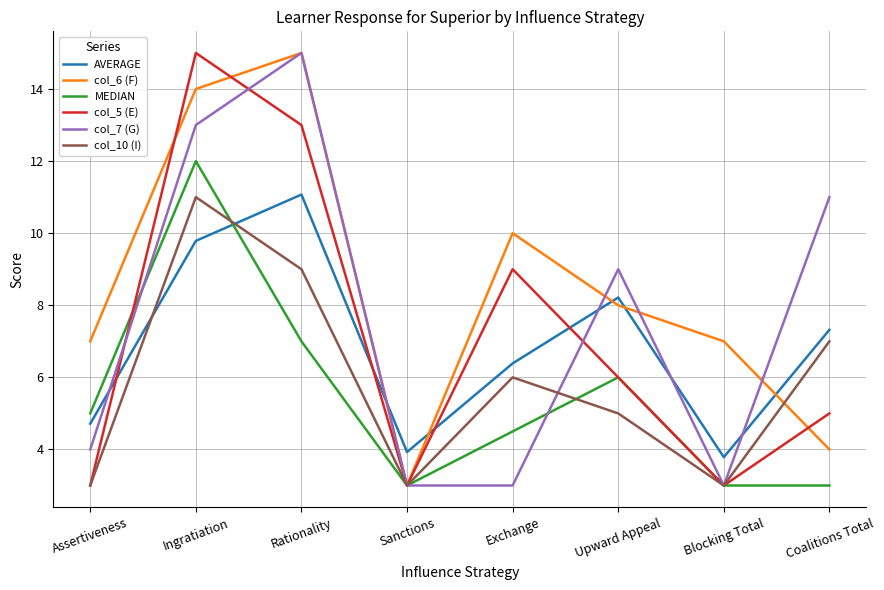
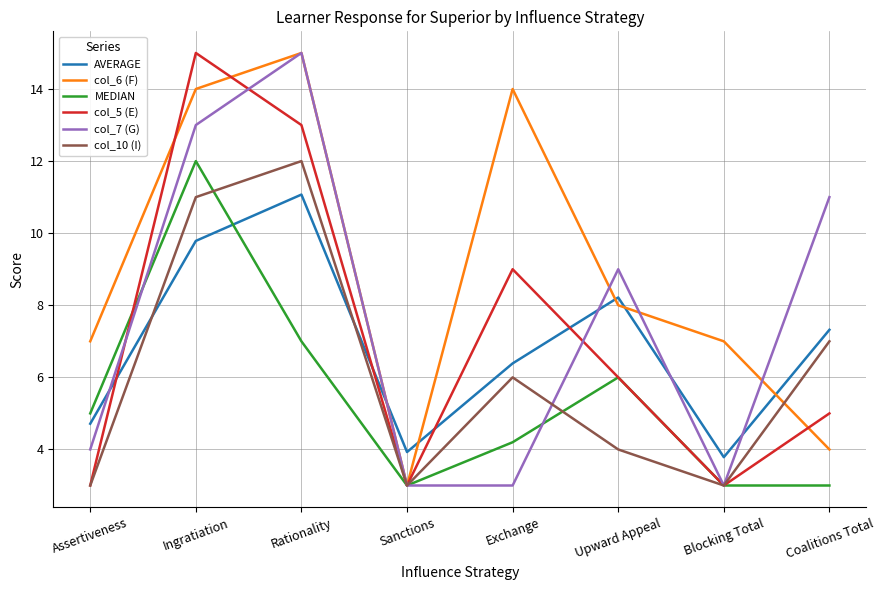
  {
    "AVERAGE": {
      "Assertiveness": 4.7,
      "Ingratiation": 9.8,
      "Rationality": 11.1,
      "Sanctions": 3.9,
      "Exchange": 6.4,
      "Upward Appeal": 8.2,
      "Blocking Total": 3.8,
      "Coalitions Total": 7.3
    },
    "col_6 (F)": {
      "Assertiveness": 7,
      "Ingratiation": 14,
-     "Exchange": 10,
+     "Exchange": 14,
      "Upward Appeal": 8,
      "Blocking Total": 7,
      "Coalitions Total": 4
    },
    "MEDIAN": {
      "Assertiveness": 5.0,
      "Ingratiation": 12.0,
      "Rationality": 7.0,
-     "Exchange": 4.5,
+     "Exchange": 4.2,
      "Coalitions Total": 3.0
    },
    "col_5 (E)": {
      "Ingratiation": 15.0,
      "Rationality": 13.0,
      "Exchange": 9.0,
      "Coalitions Total": 5.0
    },
    "col_7 (G)": {
      "Assertiveness": 4.0,
      "Ingratiation": 13.0,
      "Exchange": 3.0,
      "Upward Appeal": 9.0,
      "Coalitions Total": 11.0
    },
    "col_10 (I)": {
      "Ingratiation": 11,
-     "Rationality": 9,
+     "Rationality": 12,
      "Exchange": 6,
-     "Upward Appeal": 5,
+     "Upward Appeal": 4,
      "Coalitions Total": 7
    }
  }
